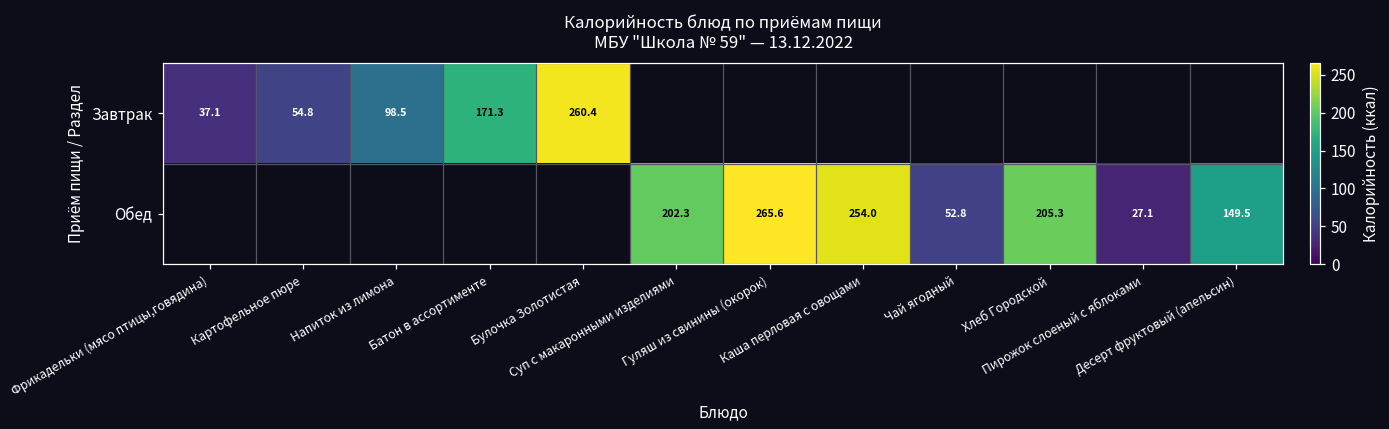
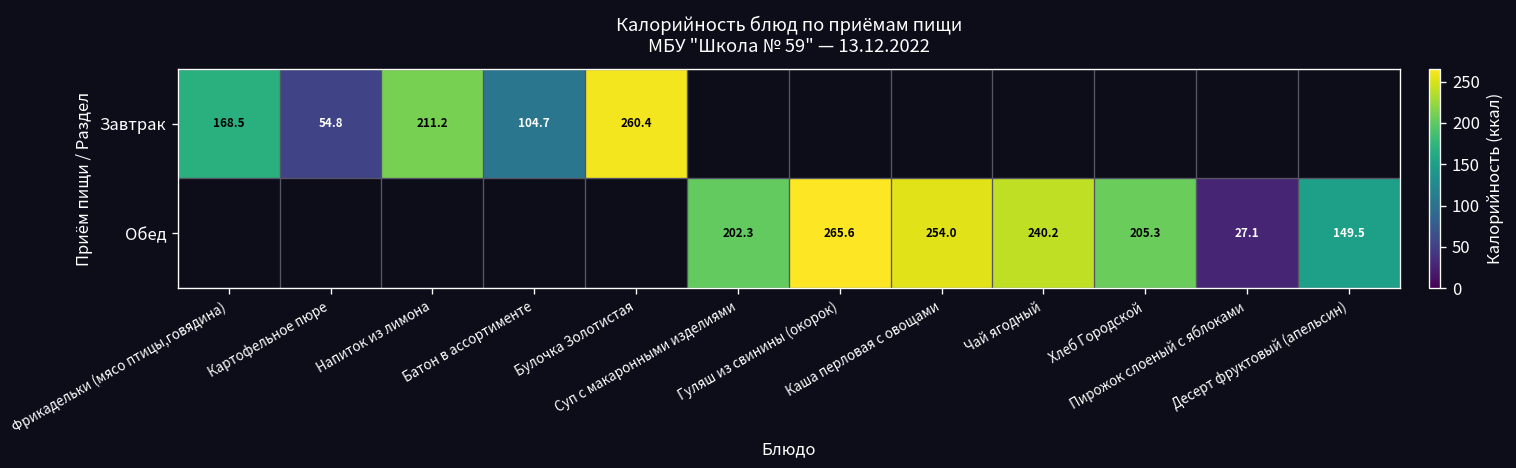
  {
    "Завтрак": {
-     "Фрикадельки (мясо птицы,говядина)": 37.1,
+     "Фрикадельки (мясо птицы,говядина)": 168.5,
      "Картофельное пюре": 54.8,
-     "Напиток из лимона": 98.5,
-     "Батон в ассортименте": 171.3,
+     "Напиток из лимона": 211.2,
+     "Батон в ассортименте": 104.7,
      "Булочка Золотистая": 260.4
    },
    "Обед": {
      "Суп с макаронными изделиями": 202.3,
      "Гуляш из свинины (окорок)": 265.6,
      "Каша перловая с овощами": 254.0,
-     "Чай ягодный": 52.8,
+     "Чай ягодный": 240.2,
      "Хлеб Городской": 205.3,
      "Пирожок слоеный с яблоками": 27.1,
      "Десерт фруктовый (апельсин)": 149.5
    }
  }
